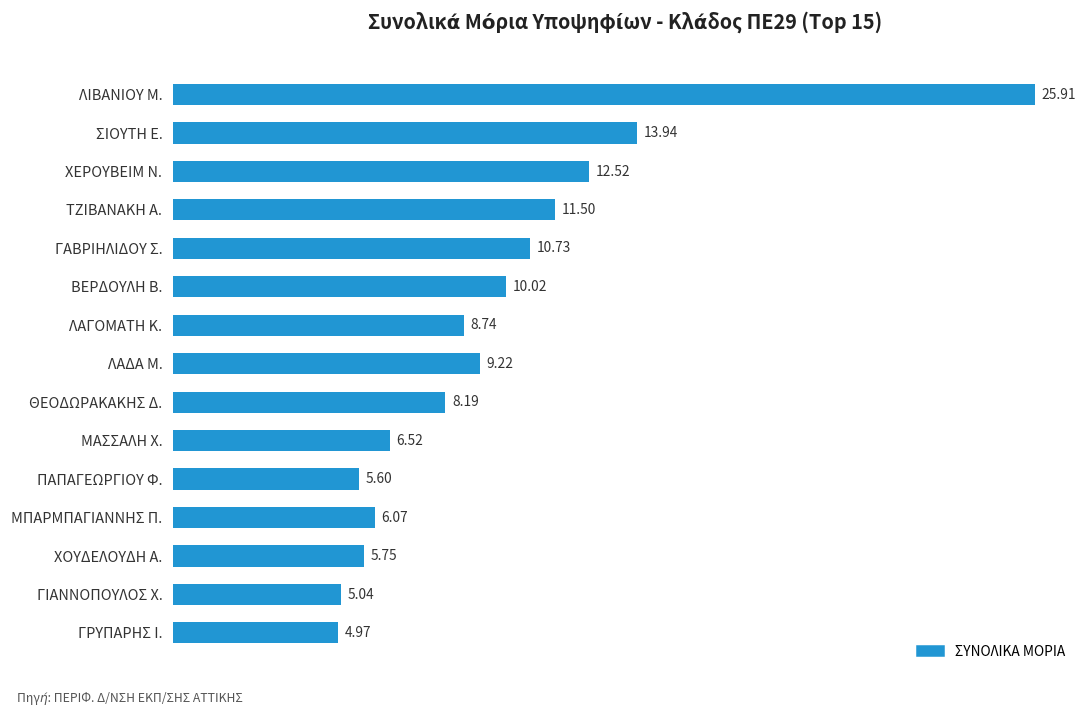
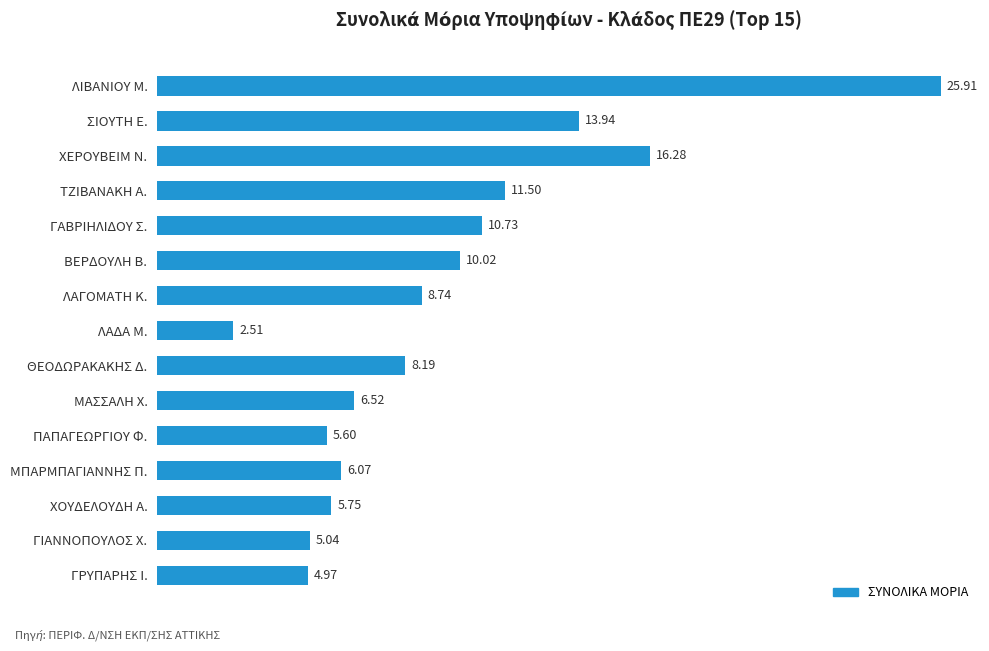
  {
    "ΛΙΒΑΝΙΟΥ Μ.": 25.91,
    "ΣΙΟΥΤΗ Ε.": 13.94,
-   "ΧΕΡΟΥΒΕΙΜ Ν.": 12.52,
+   "ΧΕΡΟΥΒΕΙΜ Ν.": 16.28,
    "ΤΖΙΒΑΝΑΚΗ Α.": 11.50,
    "ΓΑΒΡΙΗΛΙΔΟΥ Σ.": 10.73,
    "ΒΕΡΔΟΥΛΗ Β.": 10.02,
    "ΛΑΓΟΜΑΤΗ Κ.": 8.74,
-   "ΛΑΔΑ Μ.": 9.22,
+   "ΛΑΔΑ Μ.": 2.51,
    "ΘΕΟΔΩΡΑΚΑΚΗΣ Δ.": 8.19,
    "ΜΑΣΣΑΛΗ Χ.": 6.52,
    "ΠΑΠΑΓΕΩΡΓΙΟΥ Φ.": 5.60,
    "ΜΠΑΡΜΠΑΓΙΑΝΝΗΣ Π.": 6.07,
    "ΧΟΥΔΕΛΟΥΔΗ Α.": 5.75,
    "ΓΙΑΝΝΟΠΟΥΛΟΣ Χ.": 5.04,
    "ΓΡΥΠΑΡΗΣ Ι.": 4.97
  }
